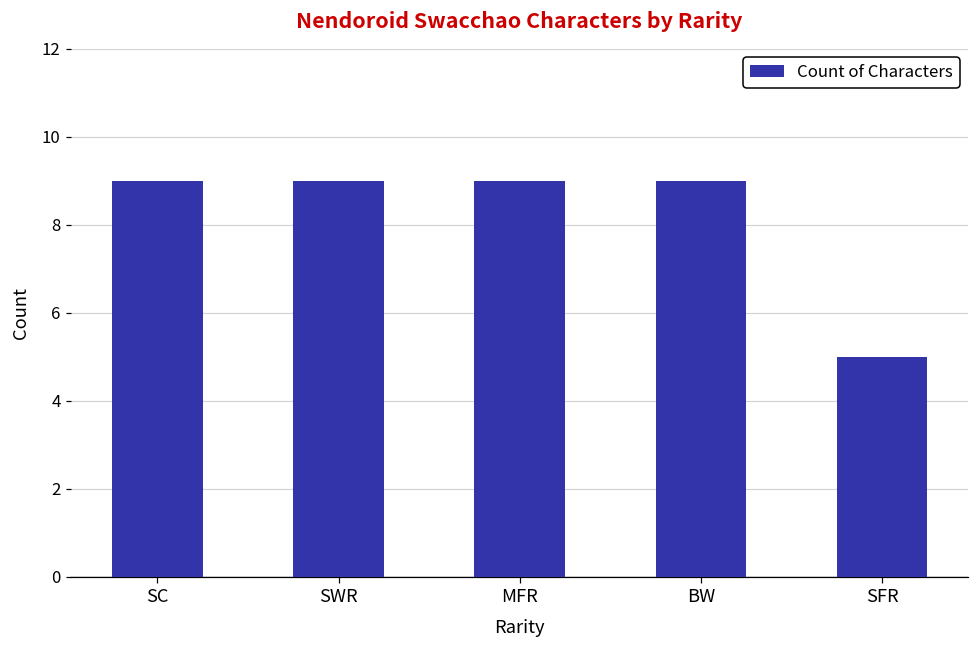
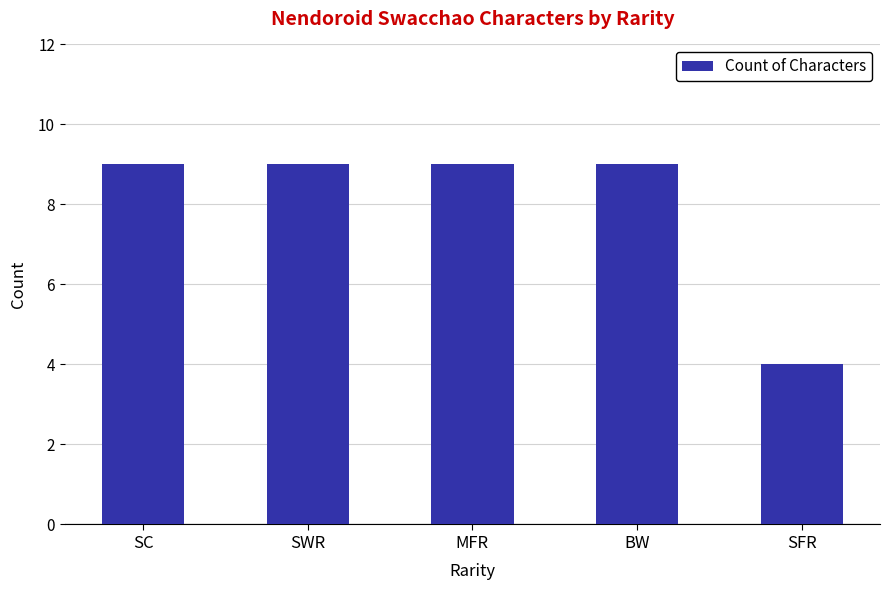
  {
    "SC": 9,
    "SWR": 9,
    "MFR": 9,
    "BW": 9,
-   "SFR": 5
+   "SFR": 4
  }
